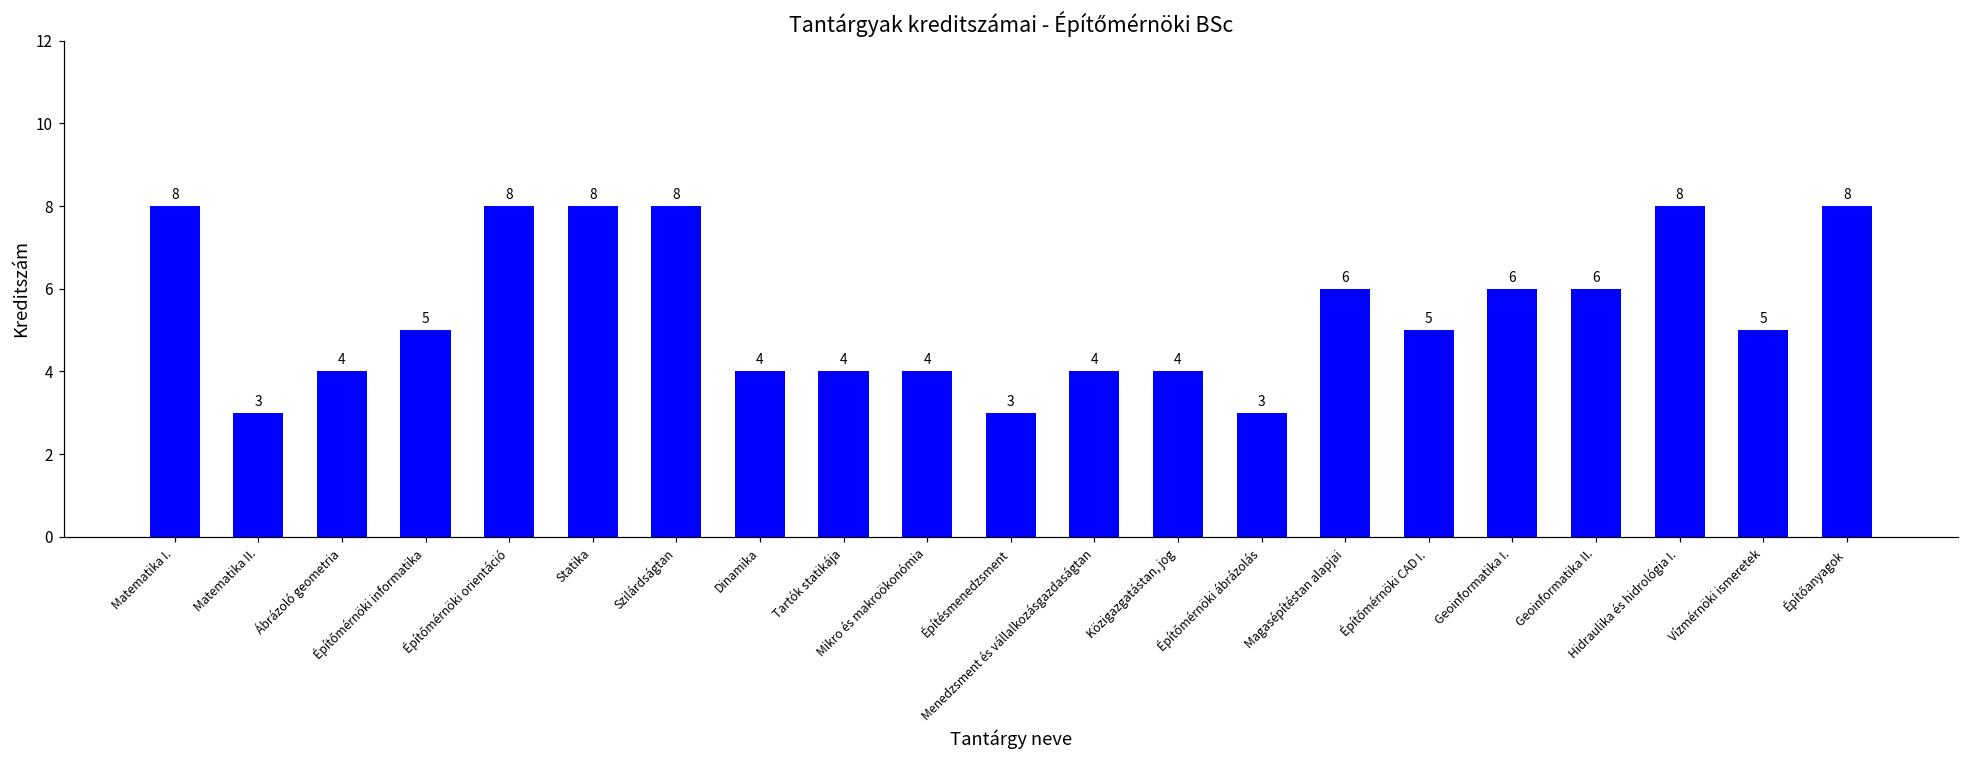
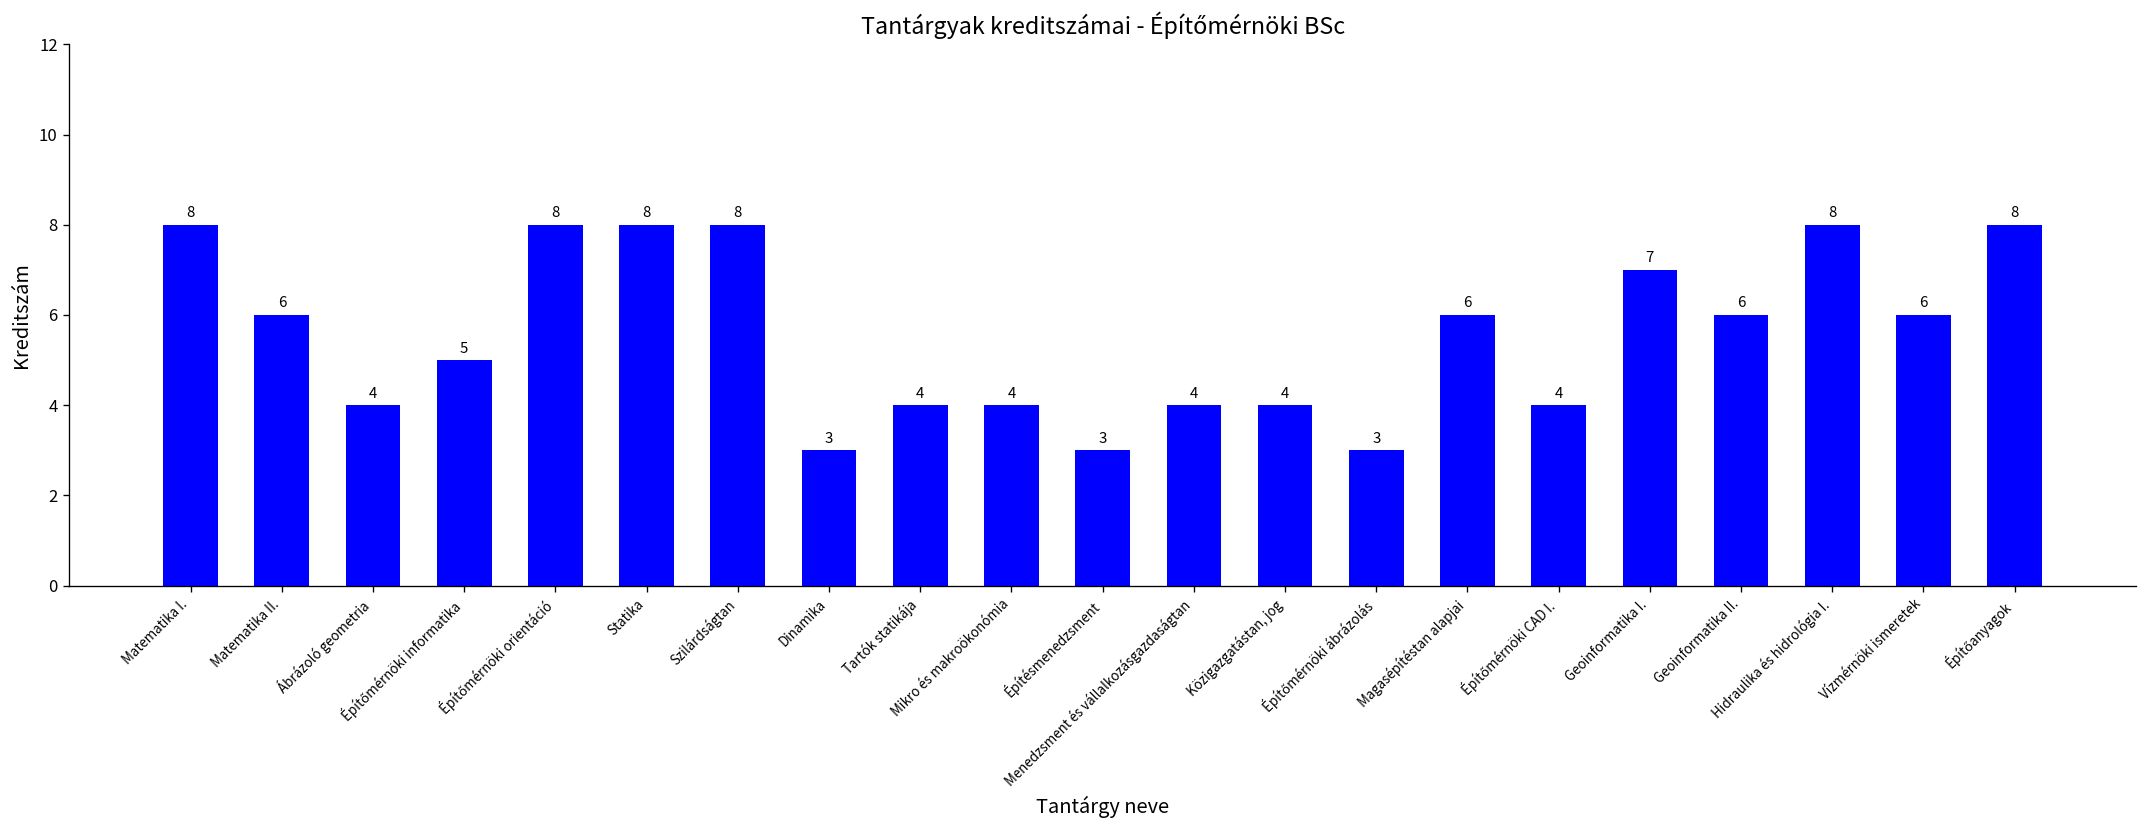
  {
    "Matematika I.": 8,
-   "Matematika II.": 3,
+   "Matematika II.": 6,
    "Ábrázoló geometria": 4,
    "Építőmérnöki informatika": 5,
    "Építőmérnöki orientáció": 8,
    "Statika": 8,
    "Szilárdságtan": 8,
-   "Dinamika": 4,
+   "Dinamika": 3,
    "Tartók statikája": 4,
    "Mikro és makroökonómia": 4,
    "Építésmenedzsment": 3,
    "Menedzsment és vállalkozásgazdaságtan": 4,
    "Közigazgatástan, jog": 4,
    "Építőmérnöki ábrázolás": 3,
    "Magasépítéstan alapjai": 6,
-   "Építőmérnöki CAD I.": 5,
-   "Geoinformatika I.": 6,
+   "Építőmérnöki CAD I.": 4,
+   "Geoinformatika I.": 7,
    "Geoinformatika II.": 6,
    "Hidraulika és hidrológia I.": 8,
-   "Vízmérnöki ismeretek": 5,
+   "Vízmérnöki ismeretek": 6,
    "Építőanyagok": 8
  }
